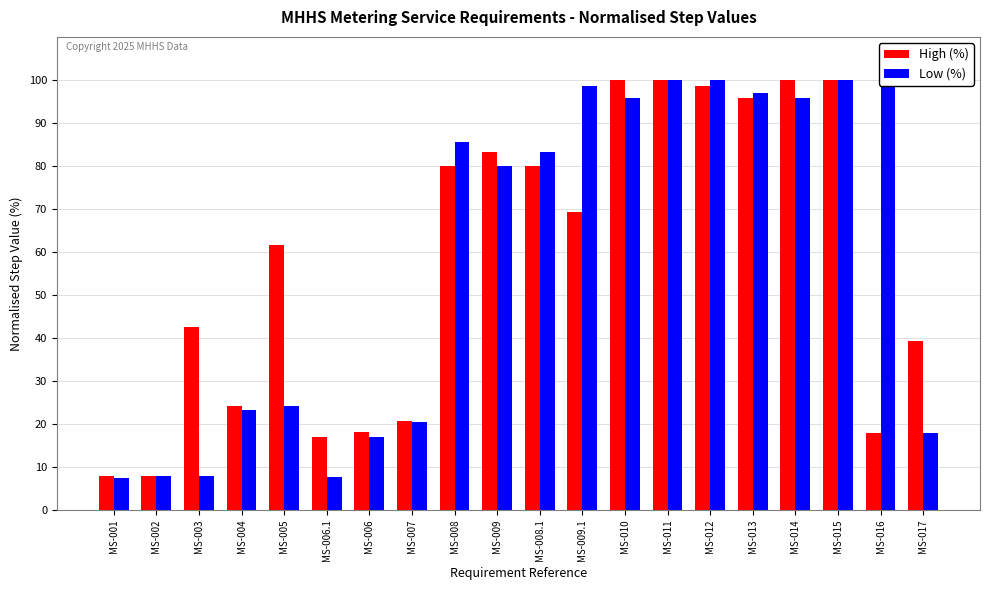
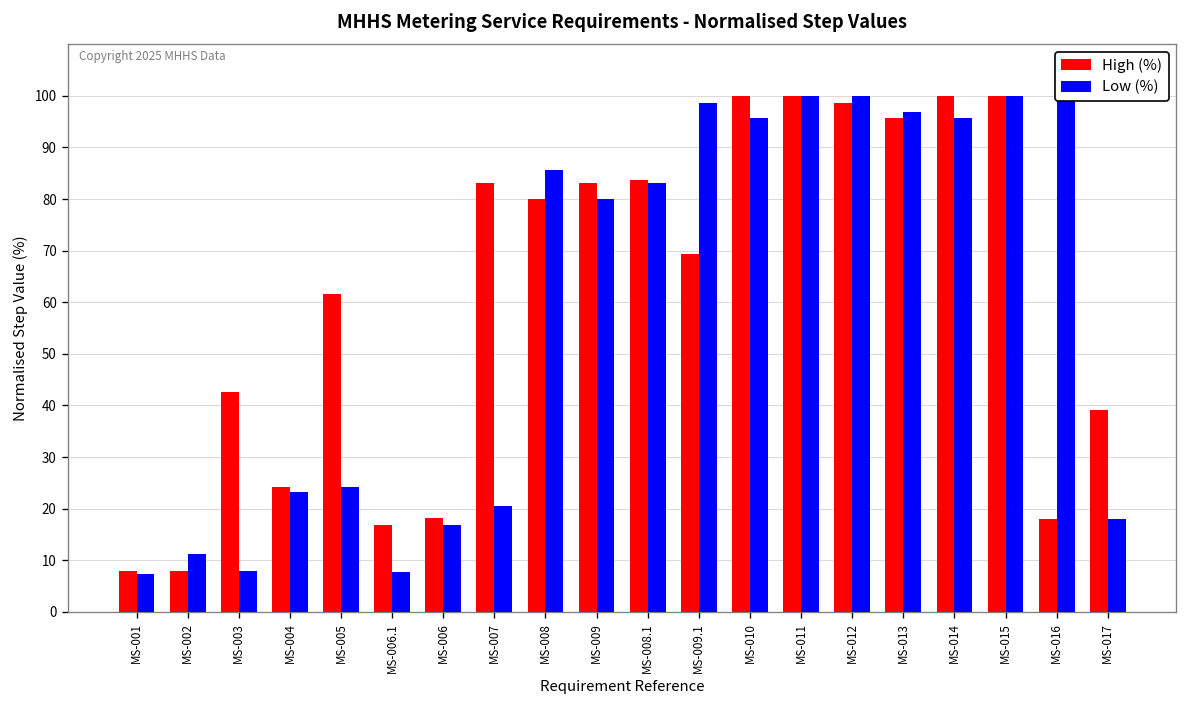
  {
    "High (%)": {
      "MS-001": 8,
      "MS-002": 8,
      "MS-003": 43,
      "MS-004": 24,
      "MS-005": 62,
      "MS-006.1": 17,
      "MS-006": 18,
-     "MS-007": 21,
+     "MS-007": 83,
      "MS-008": 80,
      "MS-009": 83,
-     "MS-008.1": 80,
+     "MS-008.1": 84,
      "MS-009.1": 69,
      "MS-010": 100,
      "MS-011": 100,
      "MS-012": 99,
      "MS-013": 96,
      "MS-014": 100,
      "MS-015": 100,
      "MS-016": 18,
      "MS-017": 39
    },
    "Low (%)": {
      "MS-001": 7,
-     "MS-002": 8,
+     "MS-002": 11,
      "MS-003": 8,
      "MS-004": 23,
      "MS-005": 24,
      "MS-006.1": 8,
      "MS-006": 17,
      "MS-007": 21,
      "MS-008": 86,
      "MS-009": 80,
      "MS-008.1": 83,
      "MS-009.1": 99,
      "MS-010": 96,
      "MS-011": 100,
      "MS-012": 100,
      "MS-013": 97,
      "MS-014": 96,
      "MS-015": 100,
      "MS-017": 18
    }
  }
